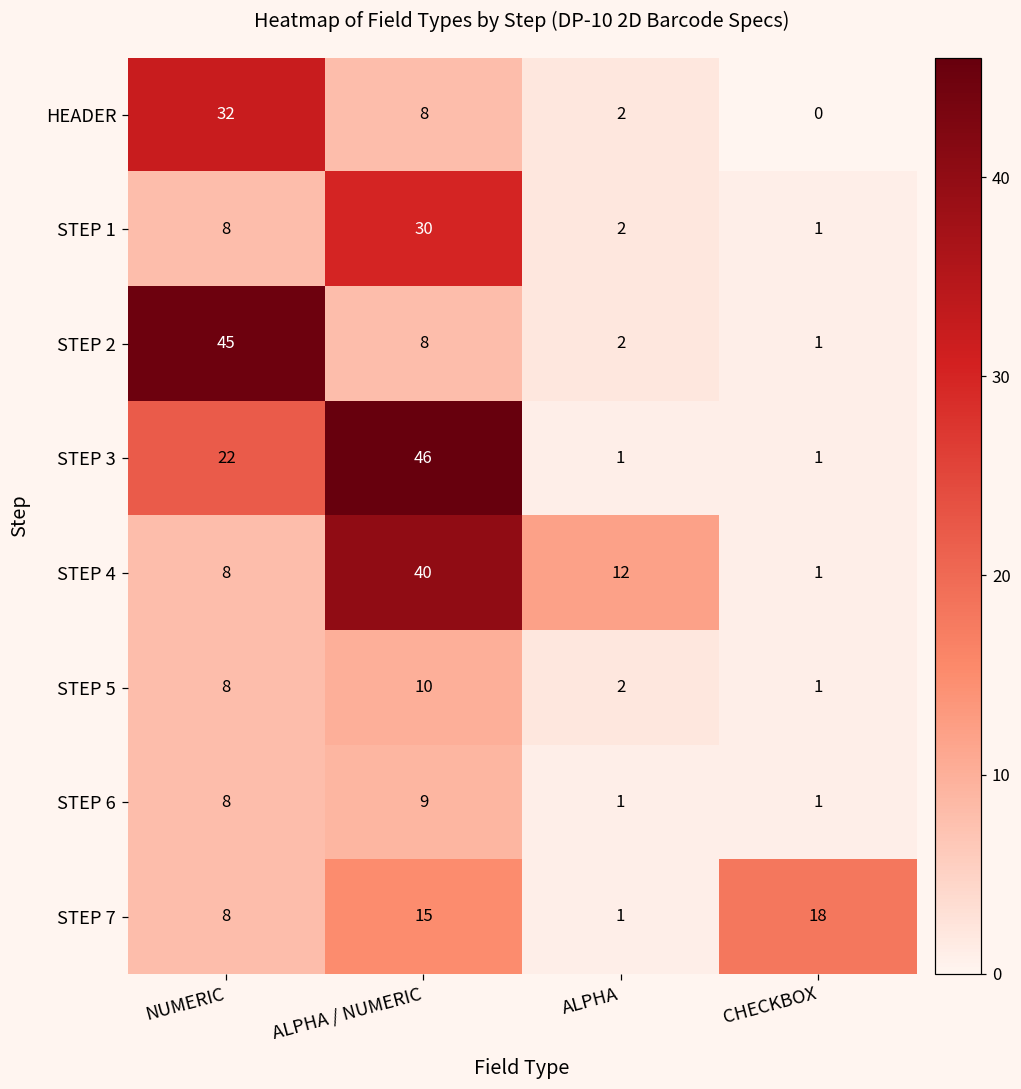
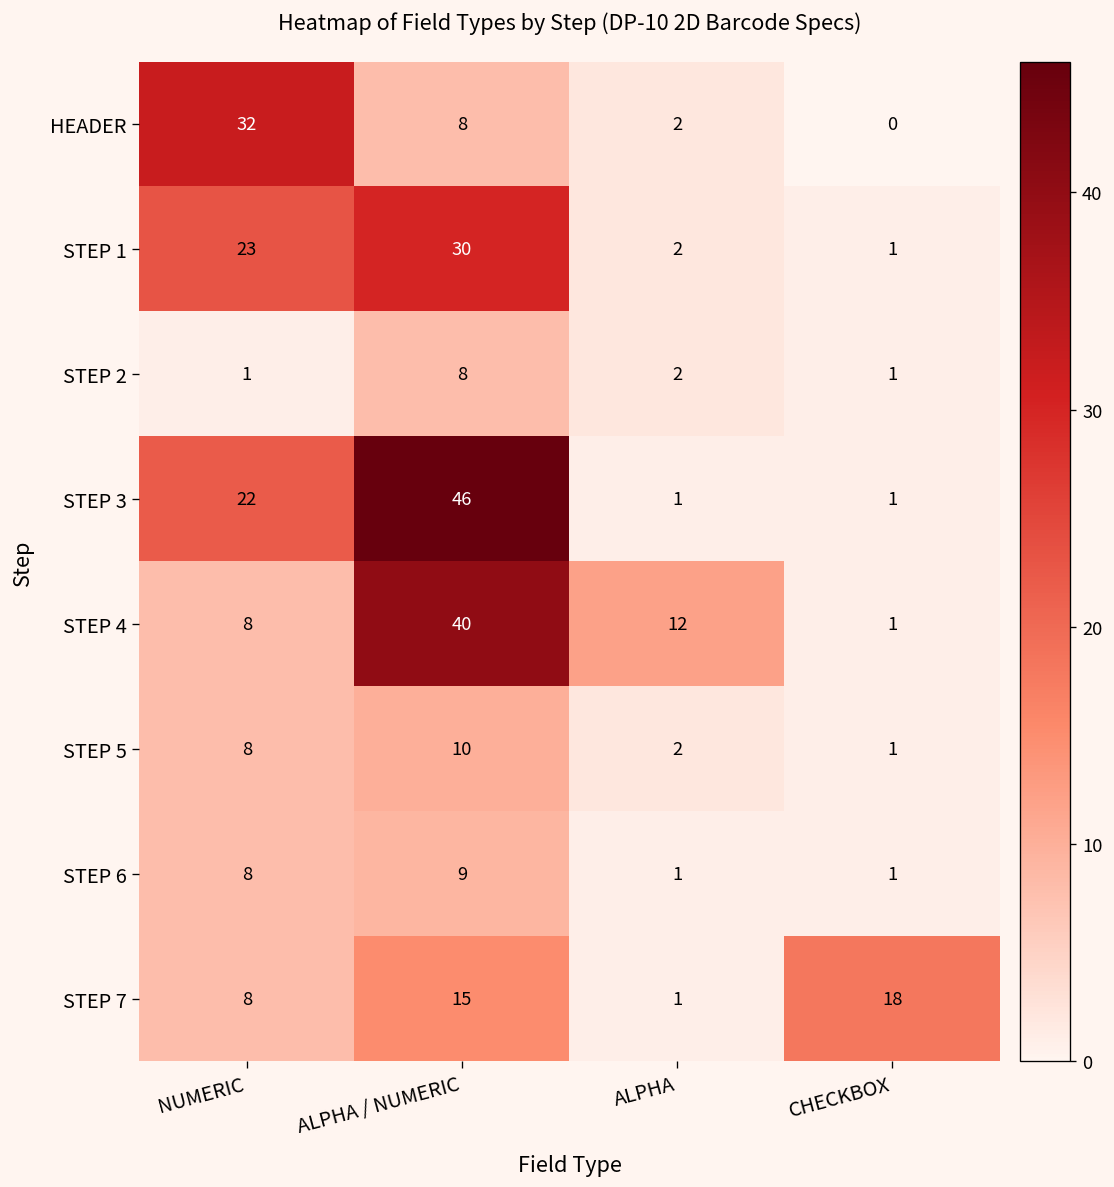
  {
    "HEADER": {
      "NUMERIC": 32,
      "ALPHA / NUMERIC": 8,
      "ALPHA": 2,
      "CHECKBOX": 0
    },
    "STEP 1": {
-     "NUMERIC": 8,
+     "NUMERIC": 23,
      "ALPHA / NUMERIC": 30,
      "ALPHA": 2,
      "CHECKBOX": 1
    },
    "STEP 2": {
-     "NUMERIC": 45,
+     "NUMERIC": 1,
      "ALPHA / NUMERIC": 8,
      "ALPHA": 2,
      "CHECKBOX": 1
    },
    "STEP 3": {
      "NUMERIC": 22,
      "ALPHA / NUMERIC": 46,
      "ALPHA": 1,
      "CHECKBOX": 1
    },
    "STEP 4": {
      "NUMERIC": 8,
      "ALPHA / NUMERIC": 40,
      "ALPHA": 12,
      "CHECKBOX": 1
    },
    "STEP 5": {
      "NUMERIC": 8,
      "ALPHA / NUMERIC": 10,
      "ALPHA": 2,
      "CHECKBOX": 1
    },
    "STEP 6": {
      "NUMERIC": 8,
      "ALPHA / NUMERIC": 9,
      "ALPHA": 1,
      "CHECKBOX": 1
    },
    "STEP 7": {
      "NUMERIC": 8,
      "ALPHA / NUMERIC": 15,
      "ALPHA": 1,
      "CHECKBOX": 18
    }
  }
